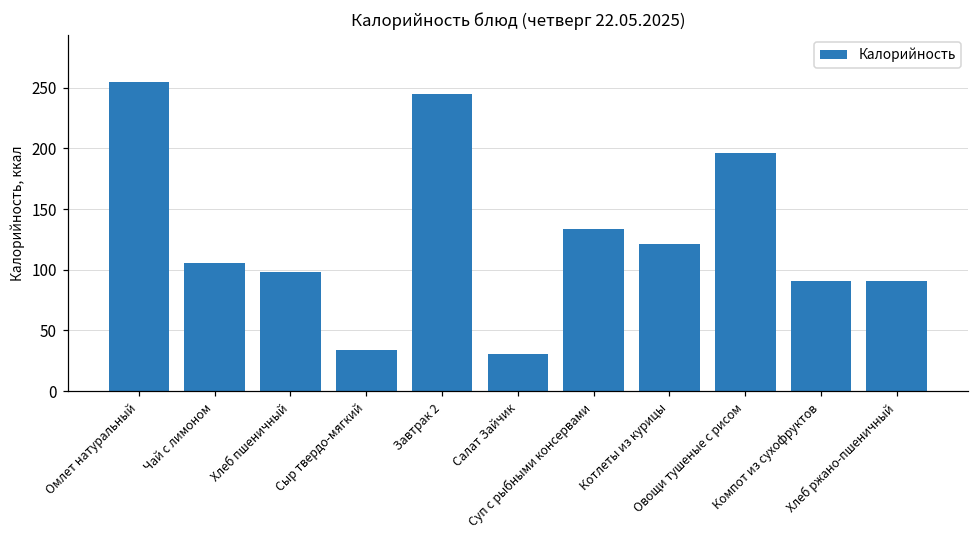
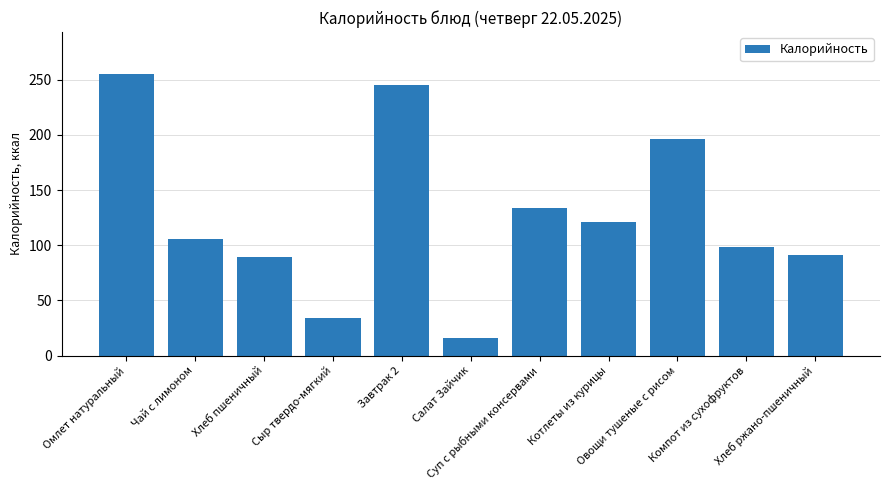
  {
    "Омлет натуральный": 255,
    "Чай с лимоном": 105,
-   "Хлеб пшеничный": 98,
+   "Хлеб пшеничный": 89,
    "Сыр твердо-мягкий": 34,
    "Завтрак 2": 245,
-   "Салат Зайчик": 31,
+   "Салат Зайчик": 16,
    "Суп с рыбными консервами": 134,
    "Котлеты из курицы": 121,
    "Овощи тушеные с рисом": 196,
-   "Компот из сухофруктов": 90,
+   "Компот из сухофруктов": 98,
    "Хлеб ржано-пшеничный": 91
  }
